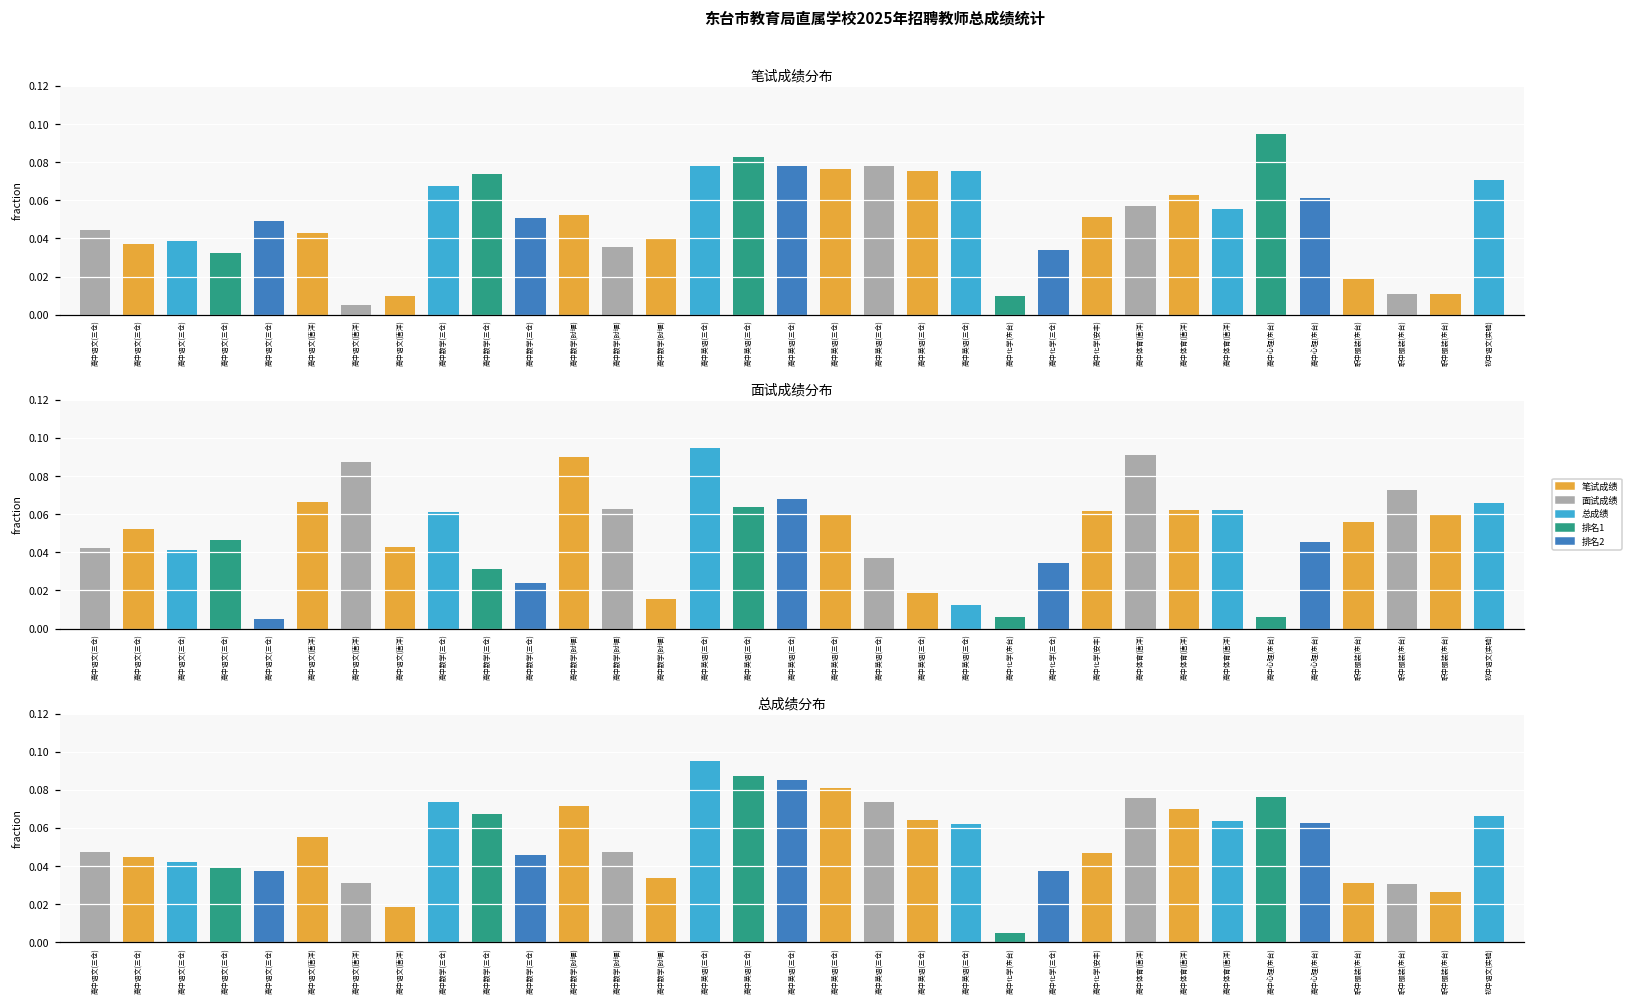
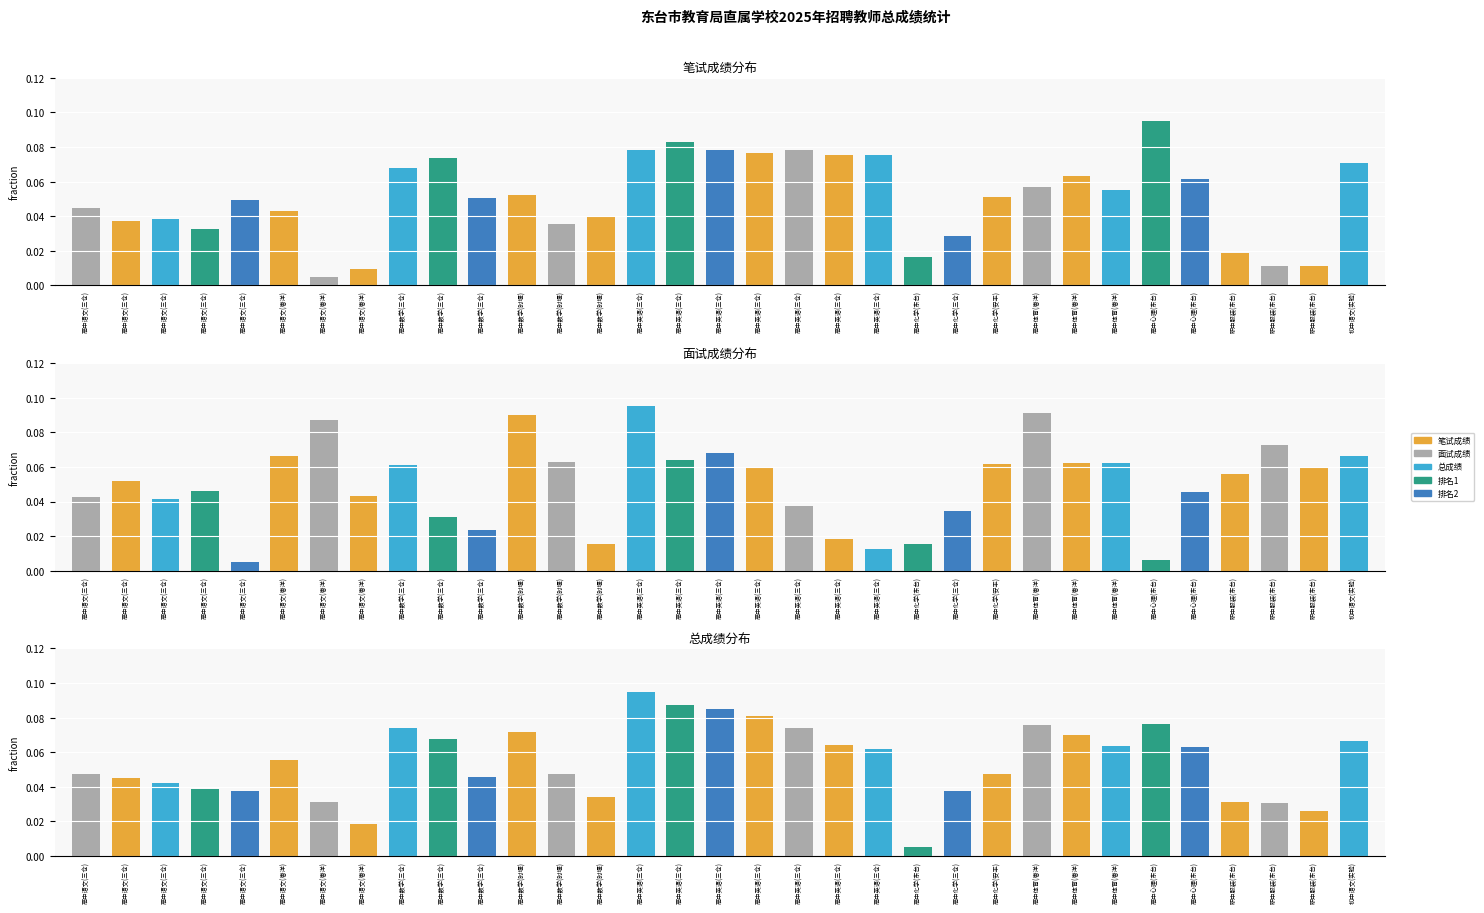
  {
    "笔试成绩分布": {
-     "高中化学(东台)": 0.010,
-     "高中化学(三仓)": 0.034,
+     "高中化学(东台)": 0.017,
+     "高中化学(三仓)": 0.029,
      "高中化学(安丰)": 0.051,
      "初中语文(实验)": 0.071
    },
    "面试成绩分布": {
-     "高中化学(东台)": 0.006,
+     "高中化学(东台)": 0.015,
      "高中化学(三仓)": 0.034,
      "高中化学(安丰)": 0.062,
      "初中语文(实验)": 0.066
    },
    "总成绩分布": {
      "高中化学(东台)": 0.005,
      "高中化学(三仓)": 0.038,
      "高中化学(安丰)": 0.047,
      "初中语文(实验)": 0.067
    }
  }
